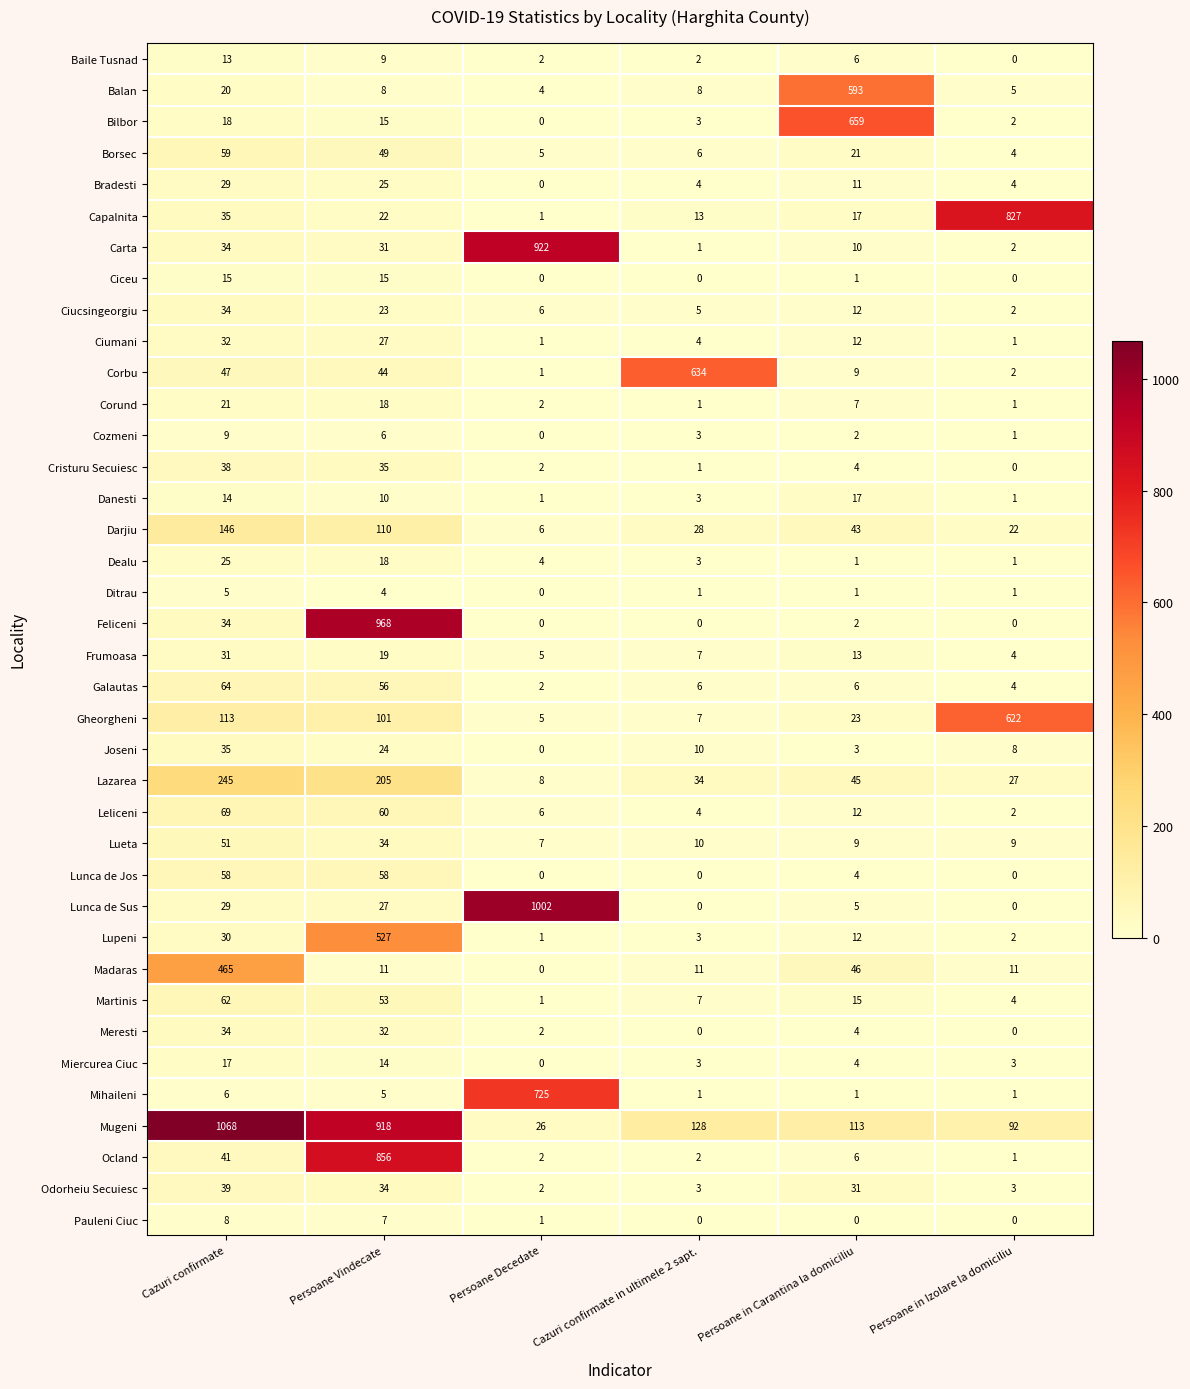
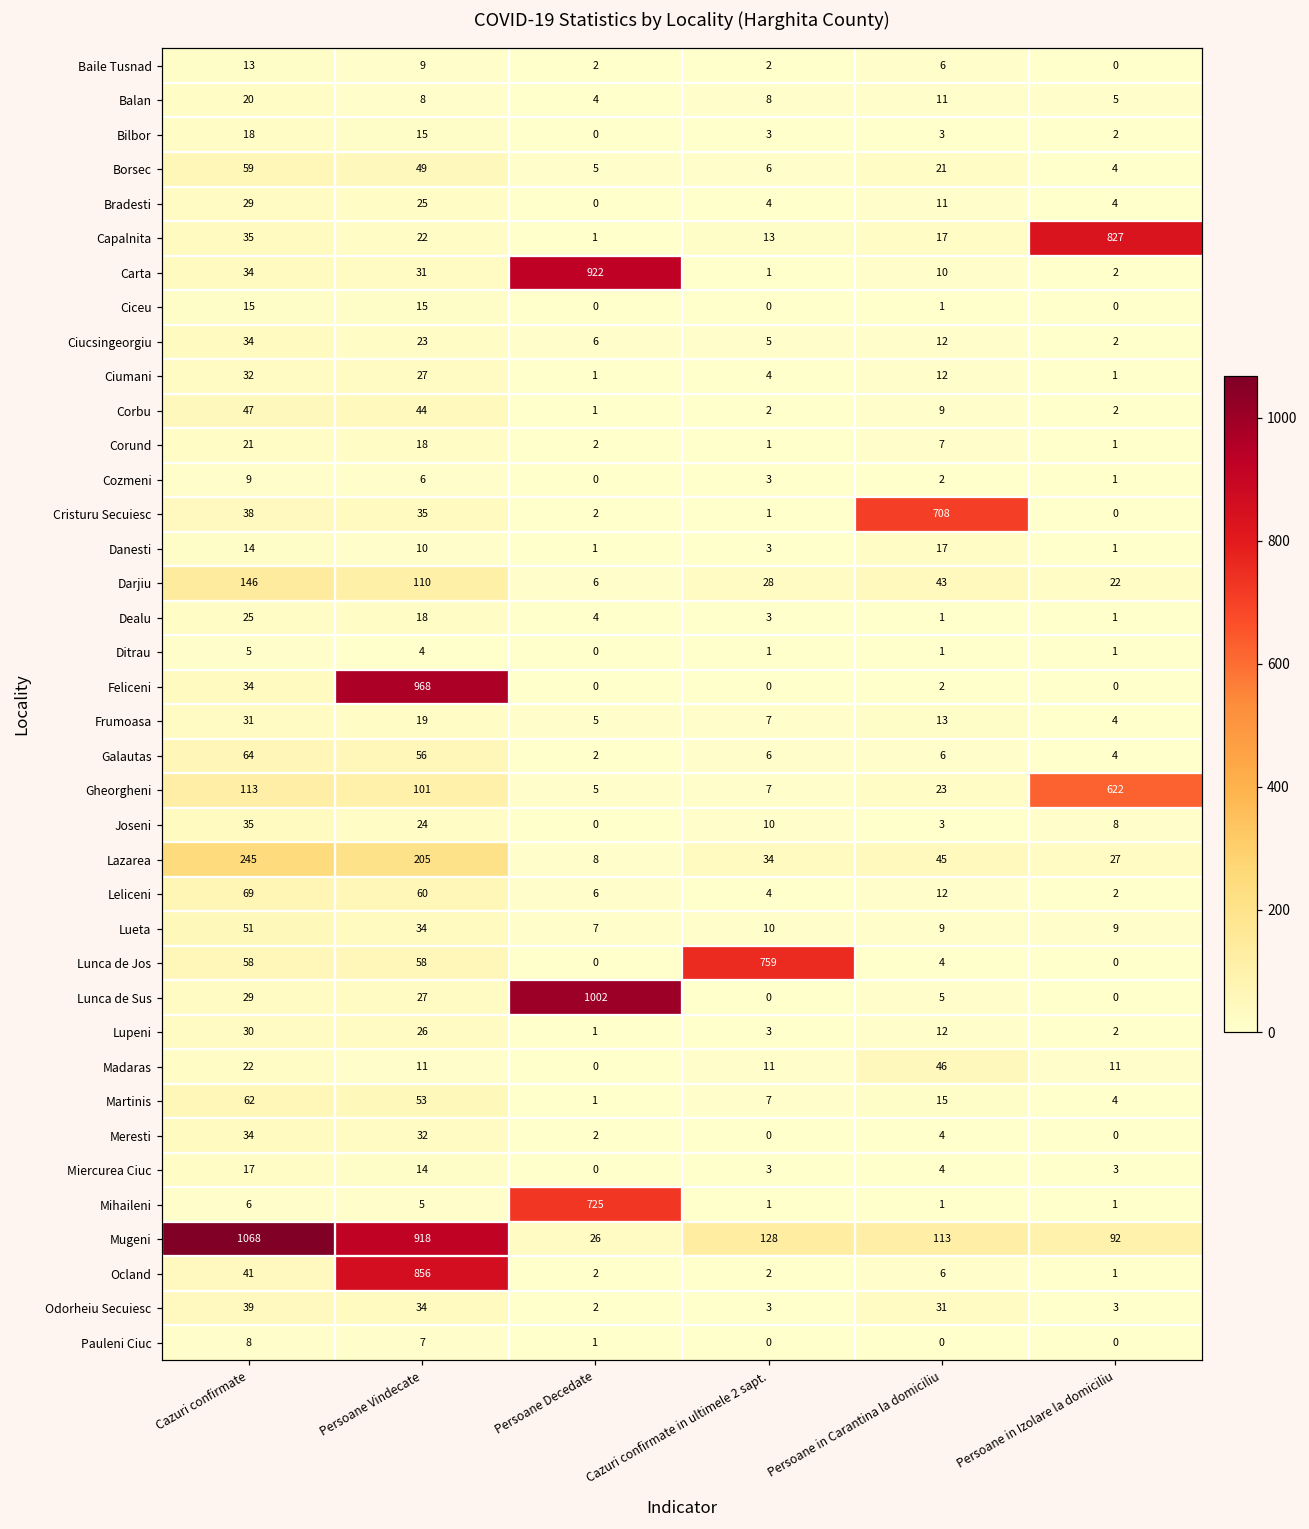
  {
    "Balan": {
      "Cazuri confirmate": 20,
      "Persoane Vindecate": 8,
      "Persoane Decedate": 4,
      "Cazuri confirmate in ultimele 2 sapt.": 8,
-     "Persoane in Carantina la domiciliu": 593,
+     "Persoane in Carantina la domiciliu": 11,
      "Persoane in Izolare la domiciliu": 5
    },
    "Bilbor": {
      "Cazuri confirmate": 18,
      "Persoane Vindecate": 15,
      "Persoane Decedate": 0,
      "Cazuri confirmate in ultimele 2 sapt.": 3,
-     "Persoane in Carantina la domiciliu": 659,
+     "Persoane in Carantina la domiciliu": 3,
      "Persoane in Izolare la domiciliu": 2
    },
    "Corbu": {
      "Cazuri confirmate": 47,
      "Persoane Vindecate": 44,
      "Persoane Decedate": 1,
-     "Cazuri confirmate in ultimele 2 sapt.": 634,
+     "Cazuri confirmate in ultimele 2 sapt.": 2,
      "Persoane in Carantina la domiciliu": 9,
      "Persoane in Izolare la domiciliu": 2
    },
    "Cristuru Secuiesc": {
      "Cazuri confirmate": 38,
      "Persoane Vindecate": 35,
      "Persoane Decedate": 2,
      "Cazuri confirmate in ultimele 2 sapt.": 1,
-     "Persoane in Carantina la domiciliu": 4,
+     "Persoane in Carantina la domiciliu": 708,
      "Persoane in Izolare la domiciliu": 0
    },
    "Lunca de Jos": {
      "Cazuri confirmate": 58,
      "Persoane Vindecate": 58,
      "Persoane Decedate": 0,
-     "Cazuri confirmate in ultimele 2 sapt.": 0,
+     "Cazuri confirmate in ultimele 2 sapt.": 759,
      "Persoane in Carantina la domiciliu": 4,
      "Persoane in Izolare la domiciliu": 0
    },
    "Lupeni": {
      "Cazuri confirmate": 30,
-     "Persoane Vindecate": 527,
+     "Persoane Vindecate": 26,
      "Persoane Decedate": 1,
      "Cazuri confirmate in ultimele 2 sapt.": 3,
      "Persoane in Carantina la domiciliu": 12,
      "Persoane in Izolare la domiciliu": 2
    },
    "Madaras": {
-     "Cazuri confirmate": 465,
+     "Cazuri confirmate": 22,
      "Persoane Vindecate": 11,
      "Persoane Decedate": 0,
      "Cazuri confirmate in ultimele 2 sapt.": 11,
      "Persoane in Carantina la domiciliu": 46,
      "Persoane in Izolare la domiciliu": 11
    }
  }
